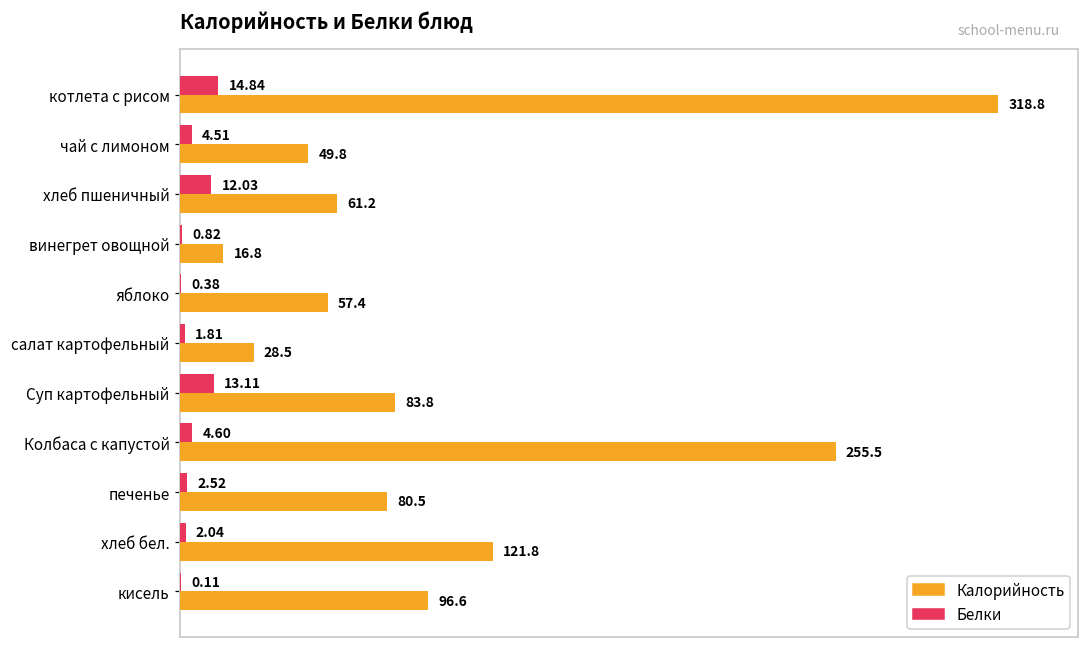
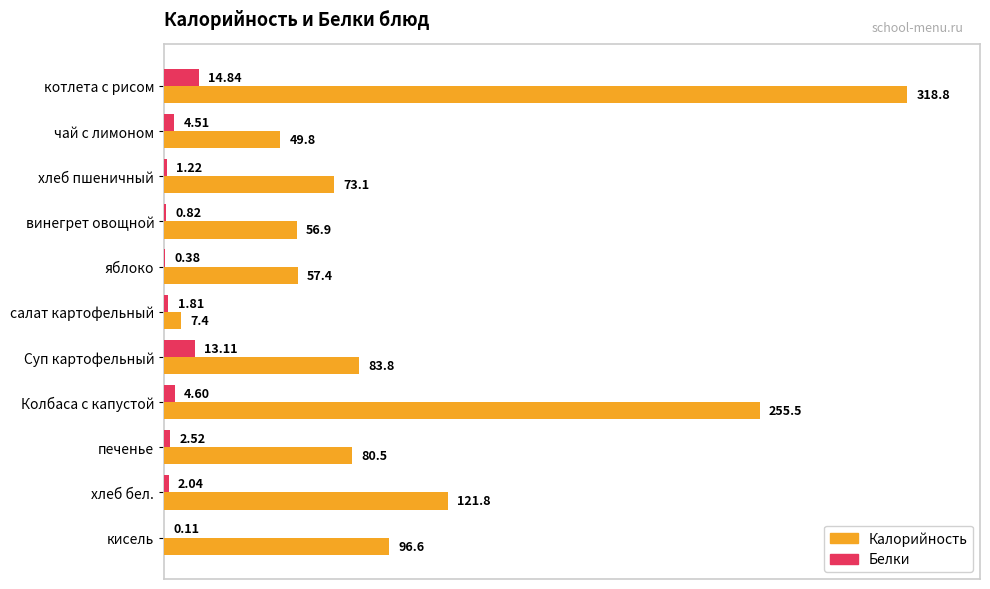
  {
    "Калорийность": {
      "котлета с рисом": 318.8,
      "чай с лимоном": 49.8,
-     "хлеб пшеничный": 61.2,
-     "винегрет овощной": 16.8,
+     "хлеб пшеничный": 73.1,
+     "винегрет овощной": 56.9,
      "яблоко": 57.4,
-     "салат картофельный": 28.5,
+     "салат картофельный": 7.4,
      "Суп картофельный": 83.8,
      "Колбаса с капустой": 255.5,
      "печенье": 80.5,
      "хлеб бел.": 121.8,
      "кисель": 96.6
    },
    "Белки": {
      "котлета с рисом": 14.84,
      "чай с лимоном": 4.51,
-     "хлеб пшеничный": 12.03,
+     "хлеб пшеничный": 1.22,
      "винегрет овощной": 0.82,
      "яблоко": 0.38,
      "салат картофельный": 1.81,
      "Суп картофельный": 13.11,
      "Колбаса с капустой": 4.60,
      "печенье": 2.52,
      "хлеб бел.": 2.04,
      "кисель": 0.11
    }
  }
